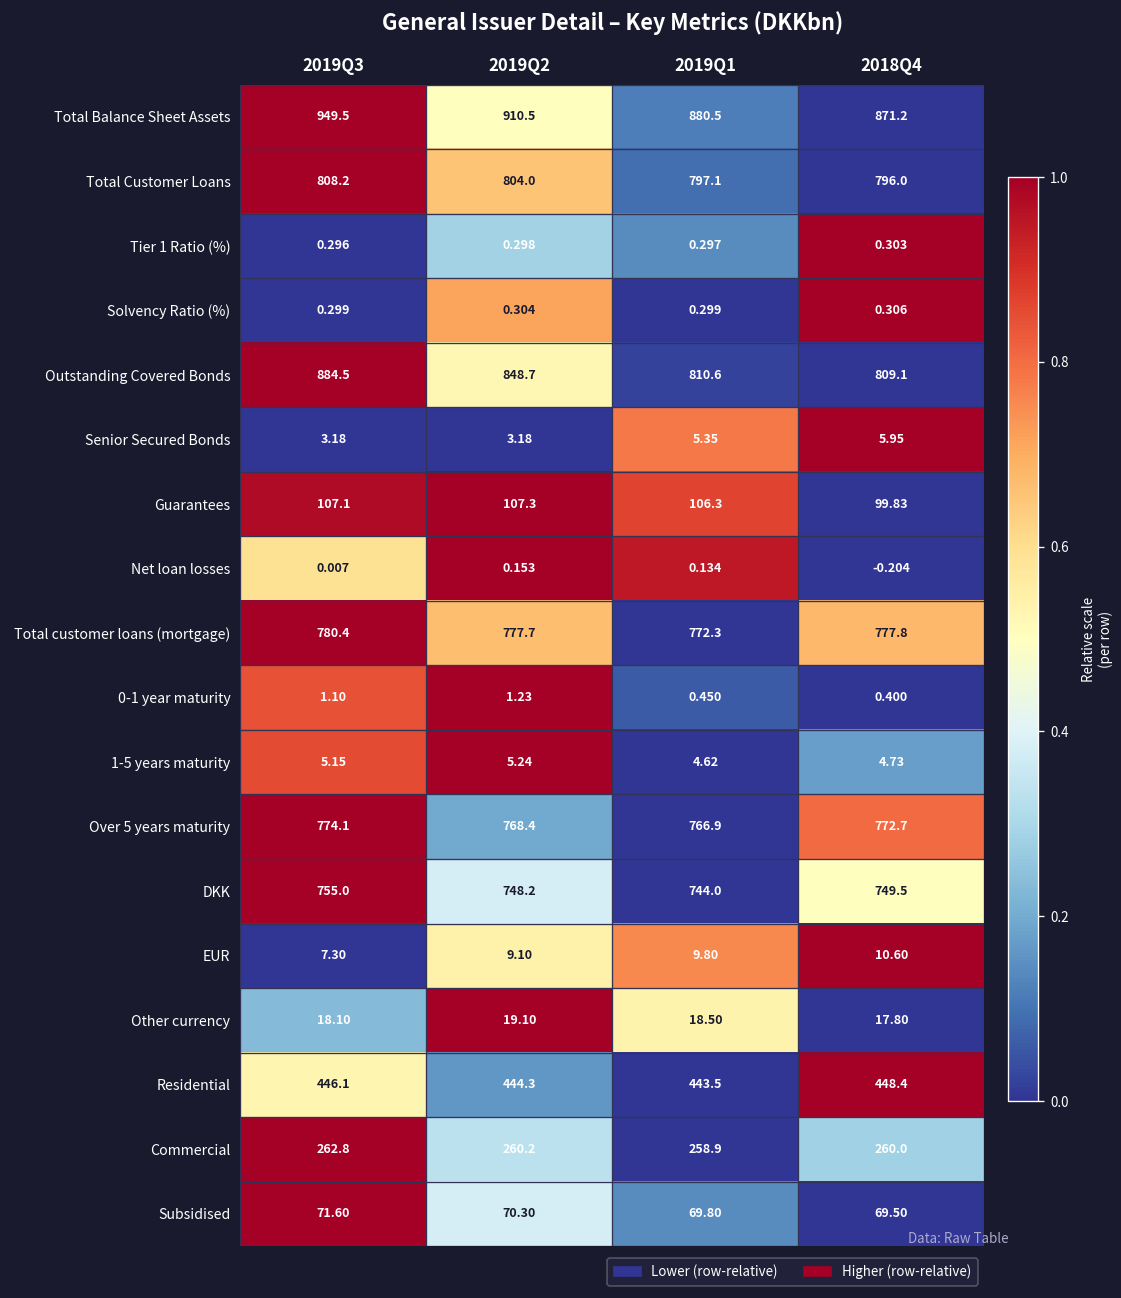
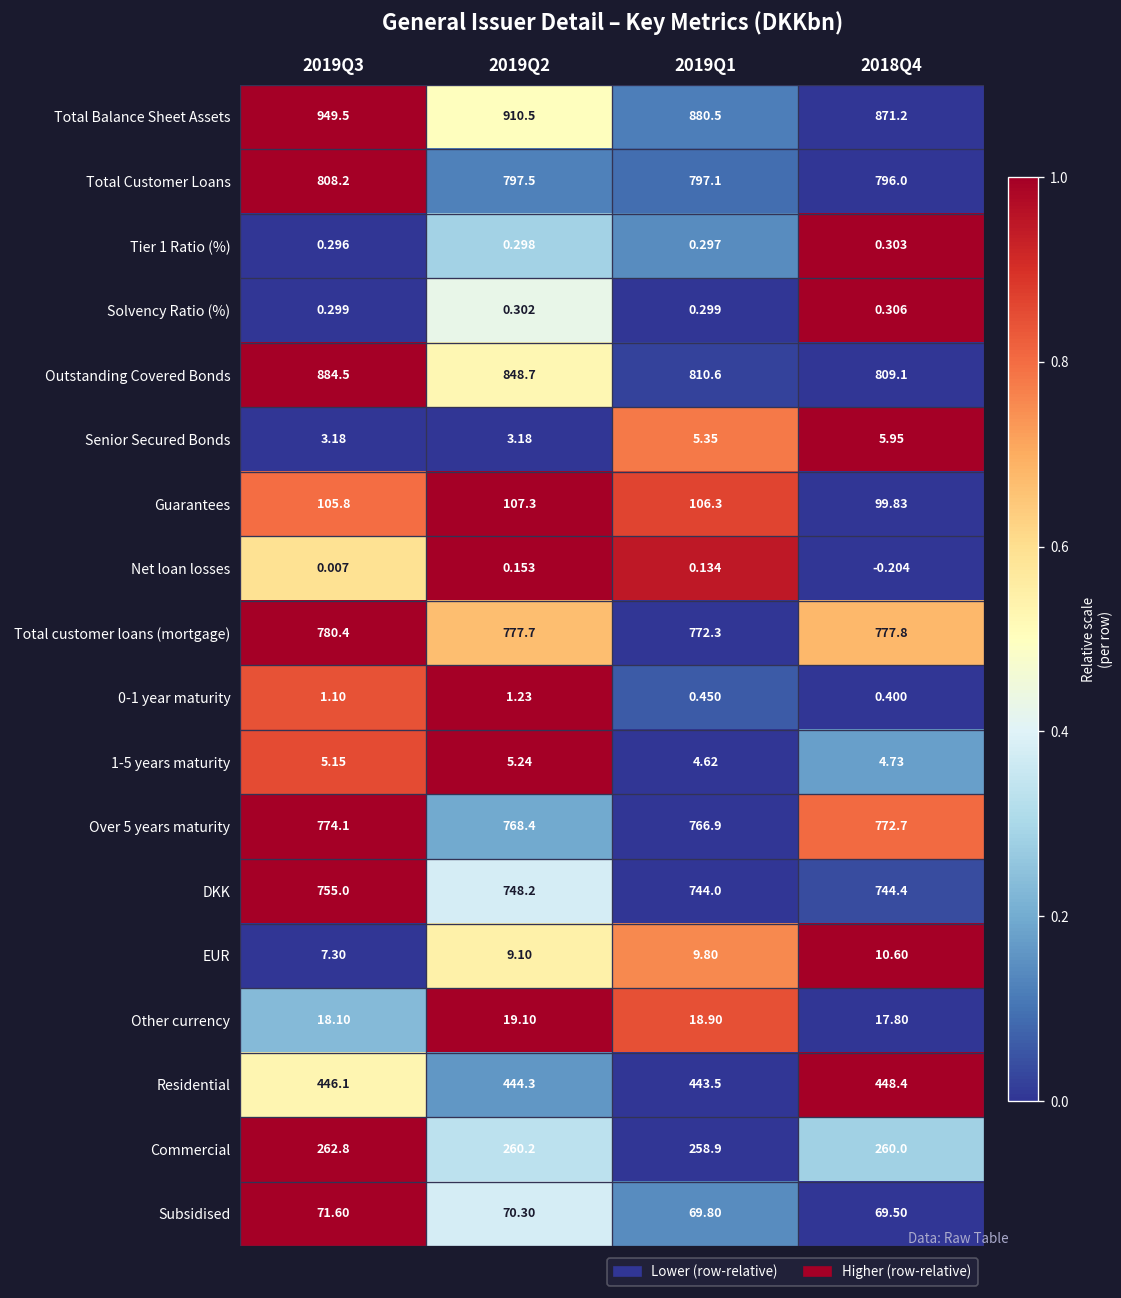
  {
    "Total Balance Sheet Assets": {
      "2019Q3": 949.5,
      "2019Q2": 910.5,
      "2019Q1": 880.5,
      "2018Q4": 871.2
    },
    "Total Customer Loans": {
      "2019Q3": 808.2,
-     "2019Q2": 804.0,
+     "2019Q2": 797.5,
      "2019Q1": 797.1,
      "2018Q4": 796.0
    },
    "Tier 1 Ratio (%)": {
      "2019Q3": 0.296,
      "2019Q2": 0.298,
      "2019Q1": 0.297,
      "2018Q4": 0.303
    },
    "Solvency Ratio (%)": {
      "2019Q3": 0.299,
-     "2019Q2": 0.304,
+     "2019Q2": 0.302,
      "2019Q1": 0.299,
      "2018Q4": 0.306
    },
    "Outstanding Covered Bonds": {
      "2019Q3": 884.5,
      "2019Q2": 848.7,
      "2019Q1": 810.6,
      "2018Q4": 809.1
    },
    "Senior Secured Bonds": {
      "2019Q3": 3.18,
      "2019Q2": 3.18,
      "2019Q1": 5.35,
      "2018Q4": 5.95
    },
    "Guarantees": {
-     "2019Q3": 107.1,
+     "2019Q3": 105.8,
      "2019Q2": 107.3,
      "2019Q1": 106.3,
      "2018Q4": 99.83
    },
    "Net loan losses": {
      "2019Q3": 0.007,
      "2019Q2": 0.153,
      "2019Q1": 0.134,
      "2018Q4": -0.204
    },
    "Total customer loans (mortgage)": {
      "2019Q3": 780.4,
      "2019Q2": 777.7,
      "2019Q1": 772.3,
      "2018Q4": 777.8
    },
    "0-1 year maturity": {
      "2019Q3": 1.10,
      "2019Q2": 1.23,
      "2019Q1": 0.450,
      "2018Q4": 0.400
    },
    "1-5 years maturity": {
      "2019Q3": 5.15,
      "2019Q2": 5.24,
      "2019Q1": 4.62,
      "2018Q4": 4.73
    },
    "Over 5 years maturity": {
      "2019Q3": 774.1,
      "2019Q2": 768.4,
      "2019Q1": 766.9,
      "2018Q4": 772.7
    },
    "DKK": {
      "2019Q3": 755.0,
      "2019Q2": 748.2,
      "2019Q1": 744.0,
-     "2018Q4": 749.5
+     "2018Q4": 744.4
    },
    "EUR": {
      "2019Q3": 7.30,
      "2019Q2": 9.10,
      "2019Q1": 9.80,
      "2018Q4": 10.60
    },
    "Other currency": {
      "2019Q3": 18.10,
      "2019Q2": 19.10,
-     "2019Q1": 18.50,
+     "2019Q1": 18.90,
      "2018Q4": 17.80
    },
    "Residential": {
      "2019Q3": 446.1,
      "2019Q2": 444.3,
      "2019Q1": 443.5,
      "2018Q4": 448.4
    },
    "Commercial": {
      "2019Q3": 262.8,
      "2019Q2": 260.2,
      "2019Q1": 258.9,
      "2018Q4": 260.0
    },
    "Subsidised": {
      "2019Q3": 71.60,
      "2019Q2": 70.30,
      "2019Q1": 69.80,
      "2018Q4": 69.50
    }
  }
